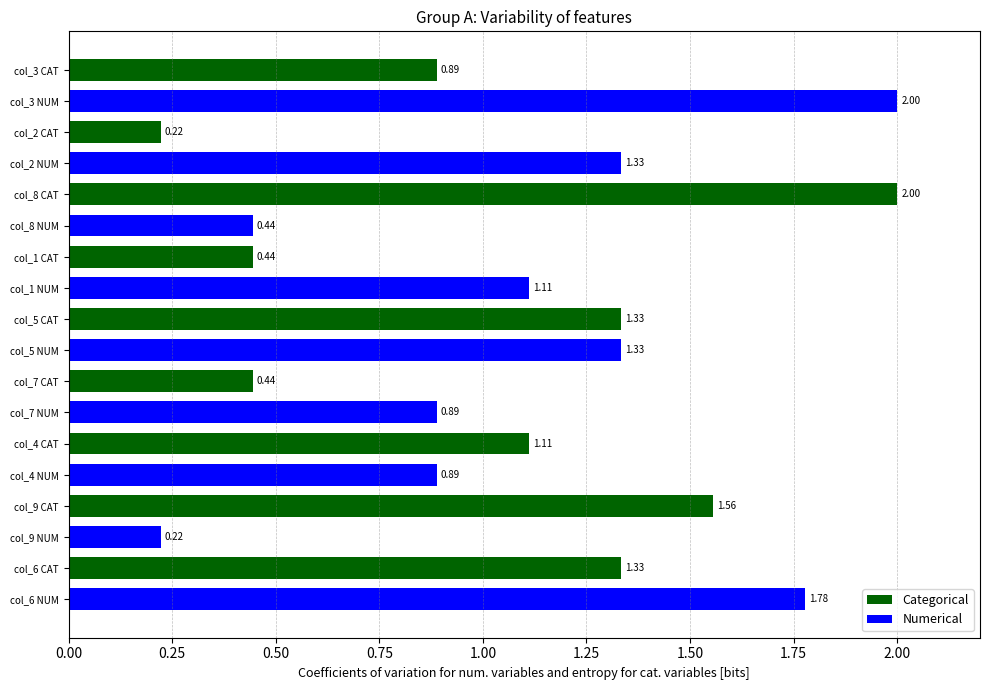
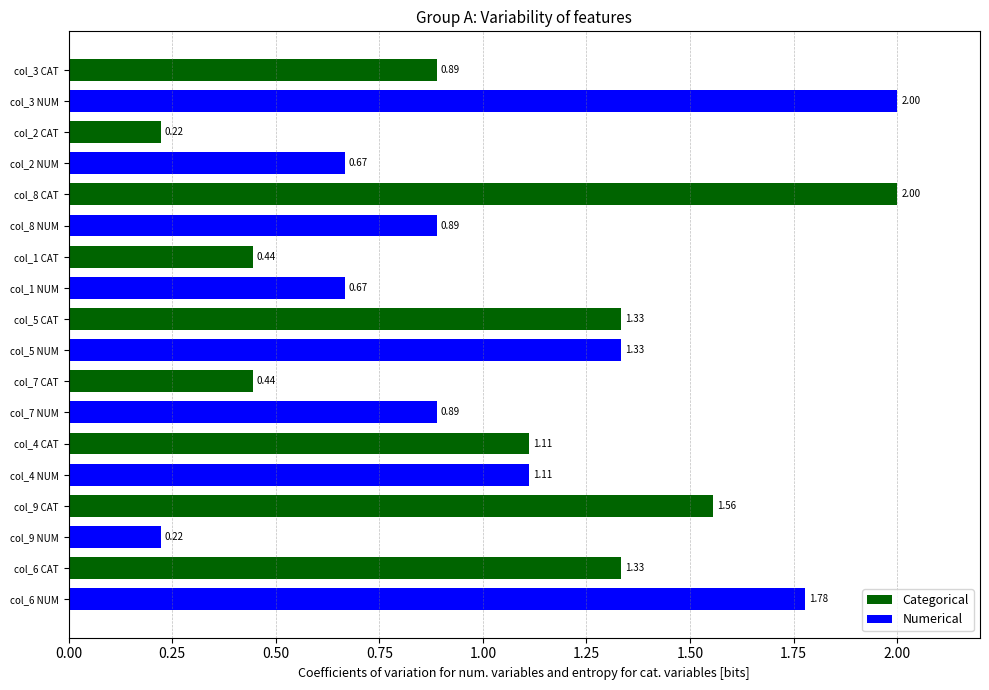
  {
    "Categorical": {
      "col_3 CAT": 0.89,
      "col_2 CAT": 0.22,
      "col_8 CAT": 2.00,
      "col_1 CAT": 0.44,
      "col_5 CAT": 1.33,
      "col_7 CAT": 0.44,
      "col_4 CAT": 1.11,
      "col_9 CAT": 1.56,
      "col_6 CAT": 1.33
    },
    "Numerical": {
      "col_3 NUM": 2.00,
-     "col_2 NUM": 1.33,
-     "col_8 NUM": 0.44,
-     "col_1 NUM": 1.11,
+     "col_2 NUM": 0.67,
+     "col_8 NUM": 0.89,
+     "col_1 NUM": 0.67,
      "col_5 NUM": 1.33,
      "col_7 NUM": 0.89,
-     "col_4 NUM": 0.89,
+     "col_4 NUM": 1.11,
      "col_9 NUM": 0.22,
      "col_6 NUM": 1.78
    }
  }
